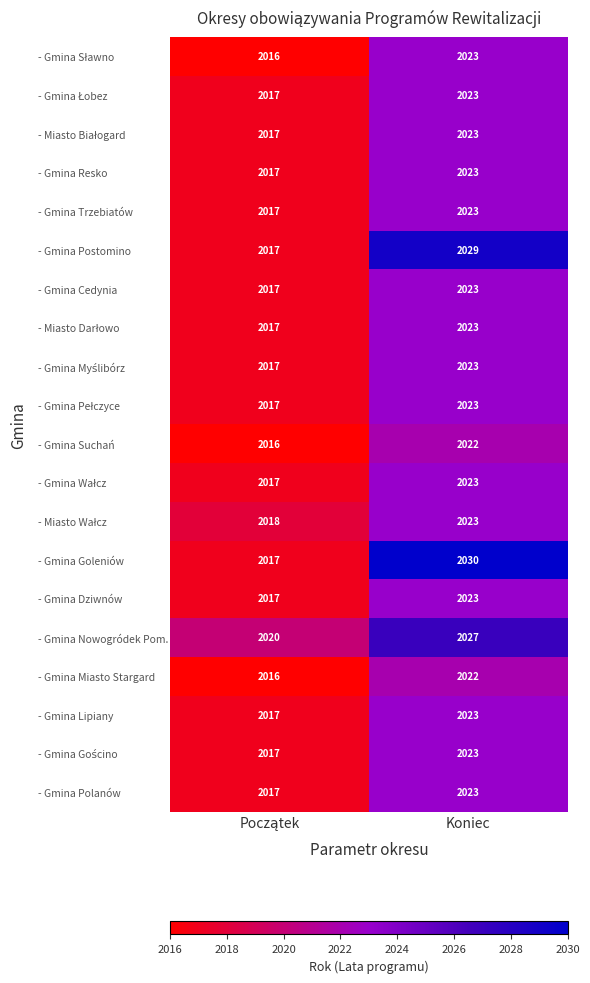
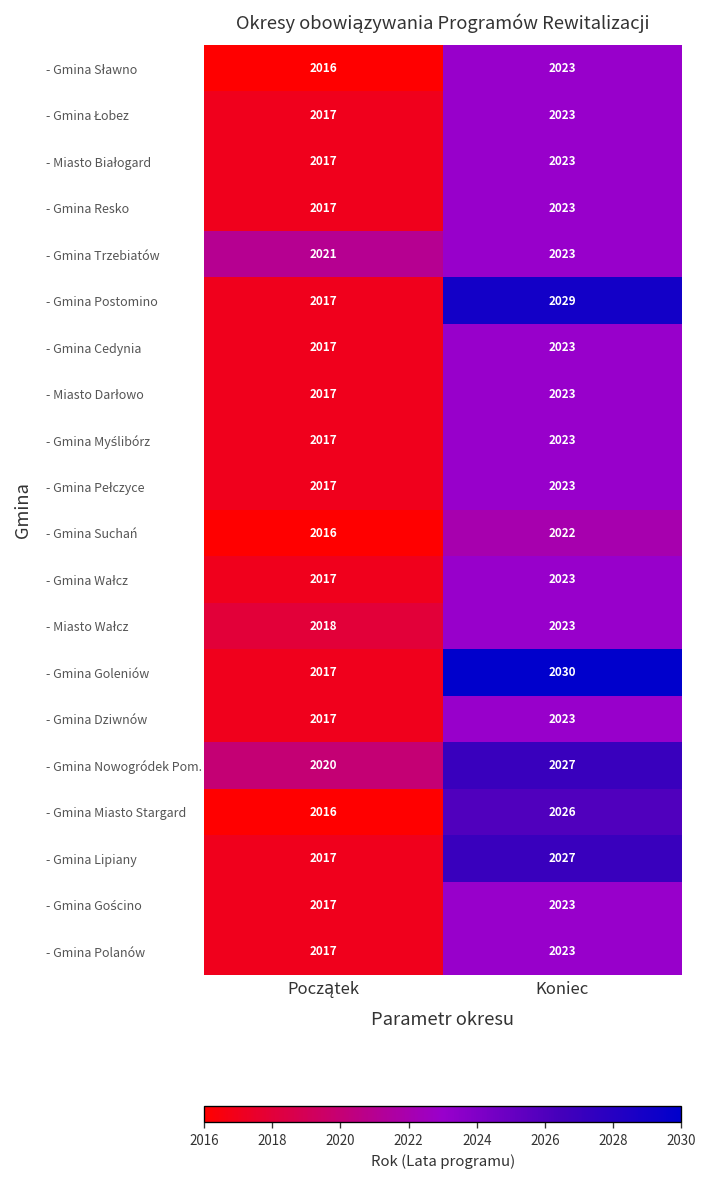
  {
    "- Gmina Sławno": {
      "Początek": 2016,
      "Koniec": 2023
    },
    "- Gmina Łobez": {
      "Początek": 2017,
      "Koniec": 2023
    },
    "- Miasto Białogard": {
      "Początek": 2017,
      "Koniec": 2023
    },
    "- Gmina Resko": {
      "Początek": 2017,
      "Koniec": 2023
    },
    "- Gmina Trzebiatów": {
-     "Początek": 2017,
+     "Początek": 2021,
      "Koniec": 2023
    },
    "- Gmina Postomino": {
      "Początek": 2017,
      "Koniec": 2029
    },
    "- Gmina Cedynia": {
      "Początek": 2017,
      "Koniec": 2023
    },
    "- Miasto Darłowo": {
      "Początek": 2017,
      "Koniec": 2023
    },
    "- Gmina Myślibórz": {
      "Początek": 2017,
      "Koniec": 2023
    },
    "- Gmina Pełczyce": {
      "Początek": 2017,
      "Koniec": 2023
    },
    "- Gmina Suchań": {
      "Początek": 2016,
      "Koniec": 2022
    },
    "- Gmina Wałcz": {
      "Początek": 2017,
      "Koniec": 2023
    },
    "- Miasto Wałcz": {
      "Początek": 2018,
      "Koniec": 2023
    },
    "- Gmina Goleniów": {
      "Początek": 2017,
      "Koniec": 2030
    },
    "- Gmina Dziwnów": {
      "Początek": 2017,
      "Koniec": 2023
    },
    "- Gmina Nowogródek Pom.": {
      "Początek": 2020,
      "Koniec": 2027
    },
    "- Gmina Miasto Stargard": {
      "Początek": 2016,
-     "Koniec": 2022
+     "Koniec": 2026
    },
    "- Gmina Lipiany": {
      "Początek": 2017,
-     "Koniec": 2023
+     "Koniec": 2027
    },
    "- Gmina Gościno": {
      "Początek": 2017,
      "Koniec": 2023
    },
    "- Gmina Polanów": {
      "Początek": 2017,
      "Koniec": 2023
    }
  }
